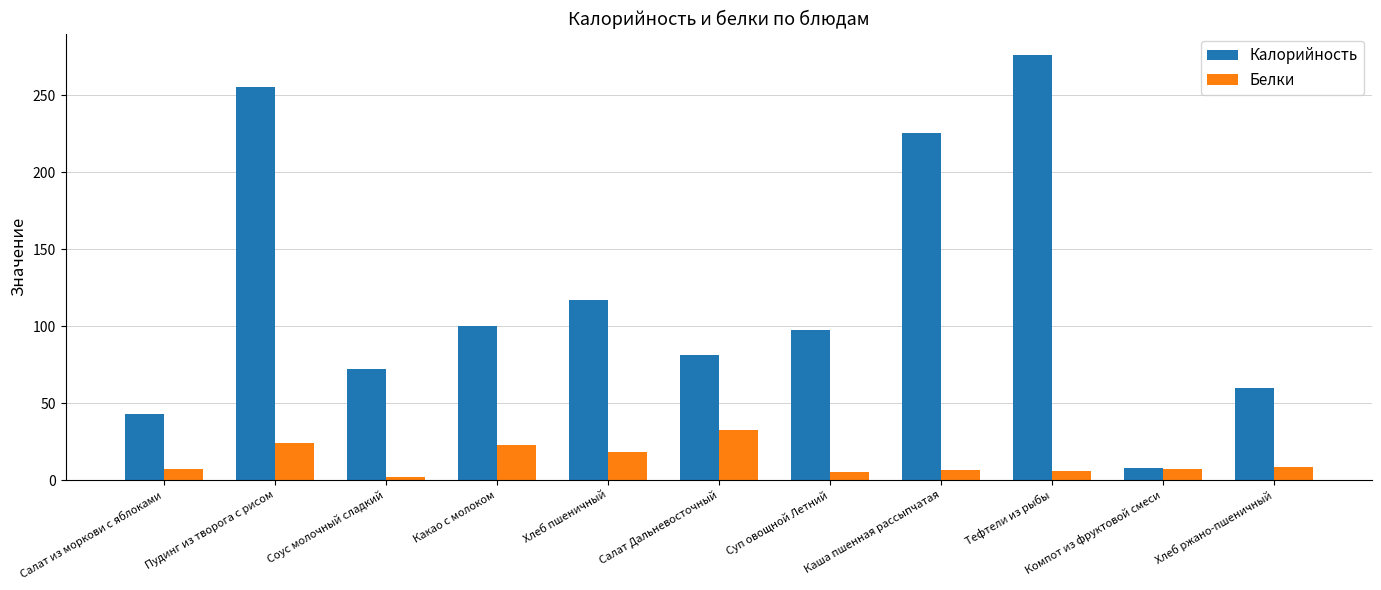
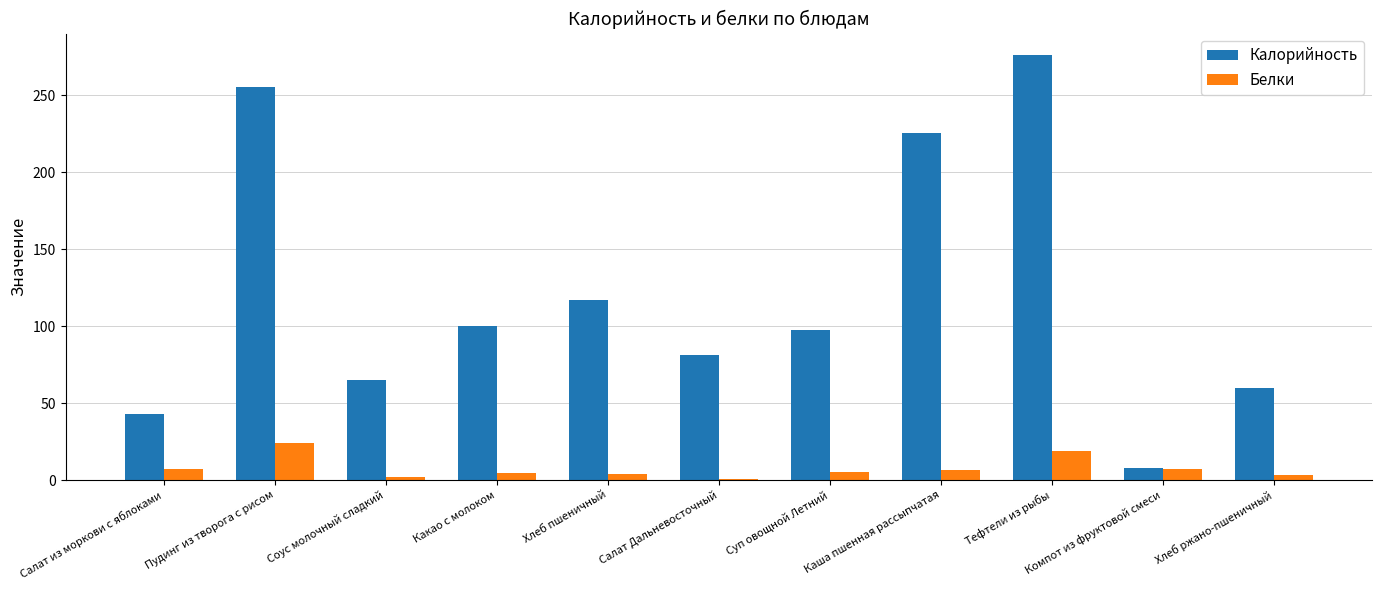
  {
    "Калорийность": {
      "Салат из моркови с яблоками": 43,
      "Пудинг из творога с рисом": 255,
-     "Соус молочный сладкий": 72,
+     "Соус молочный сладкий": 65,
      "Какао с молоком": 100,
      "Хлеб пшеничный": 117,
      "Салат Дальневосточный": 81,
      "Суп овощной Летний": 97,
      "Каша пшенная рассыпчатая": 226,
      "Тефтели из рыбы": 276,
      "Компот из фруктовой смеси": 8,
      "Хлеб ржано-пшеничный": 60
    },
    "Белки": {
      "Салат из моркови с яблоками": 7,
      "Пудинг из творога с рисом": 24,
      "Соус молочный сладкий": 2,
-     "Какао с молоком": 23,
-     "Хлеб пшеничный": 18,
-     "Салат Дальневосточный": 32,
+     "Какао с молоком": 5,
+     "Хлеб пшеничный": 4,
+     "Салат Дальневосточный": 1,
      "Суп овощной Летний": 5,
      "Каша пшенная рассыпчатая": 6,
-     "Тефтели из рыбы": 6,
+     "Тефтели из рыбы": 19,
      "Компот из фруктовой смеси": 7,
-     "Хлеб ржано-пшеничный": 9
+     "Хлеб ржано-пшеничный": 3
    }
  }
